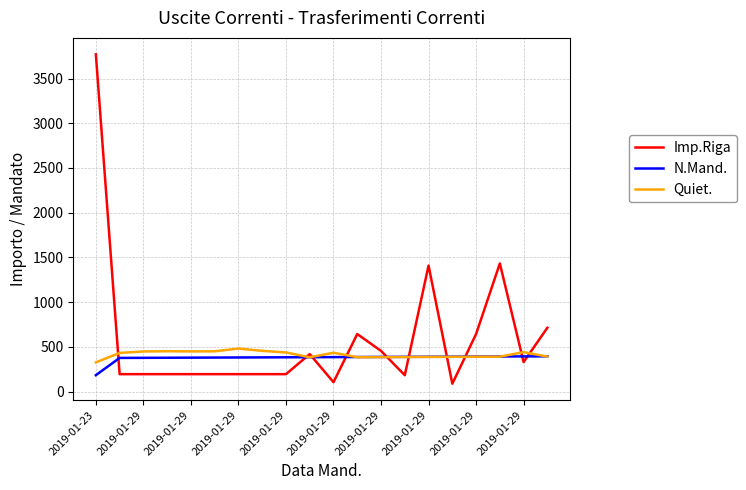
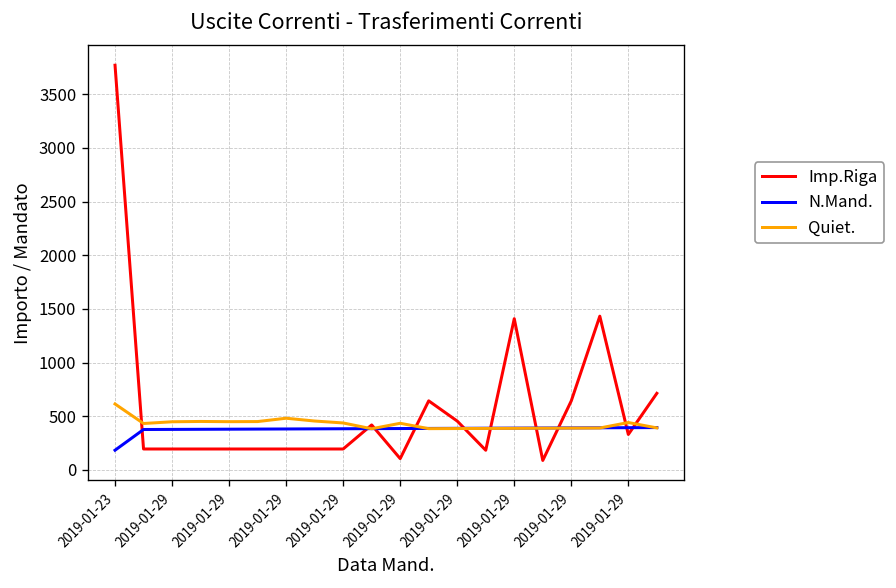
  {
    "Imp.Riga": {
      "2019-01-23": 3800
    },
    "N.Mand.": {
      "2019-01-23": 200
    },
    "Quiet.": {
-     "2019-01-23": 300
+     "2019-01-23": 600
    }
  }
